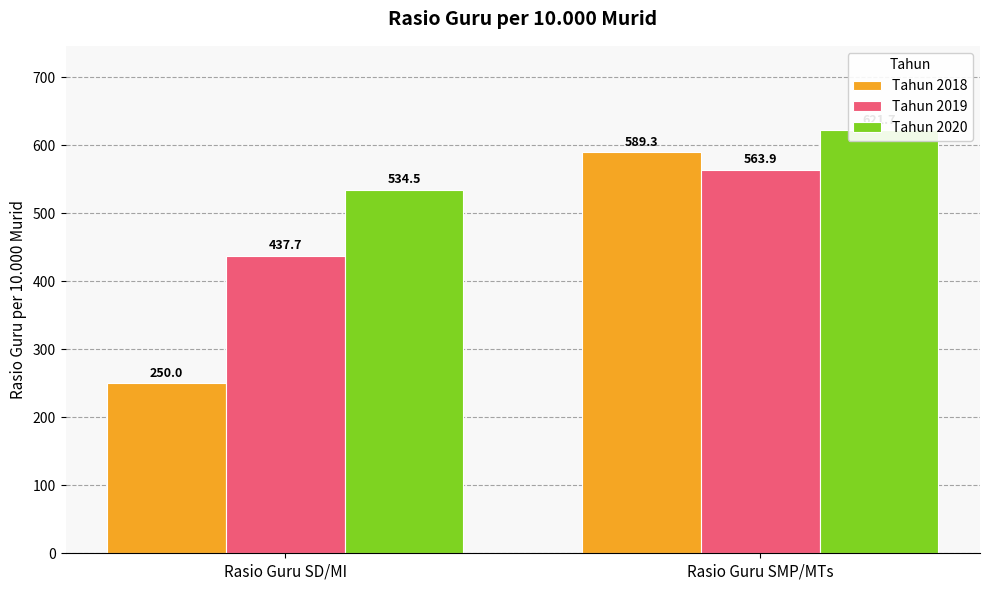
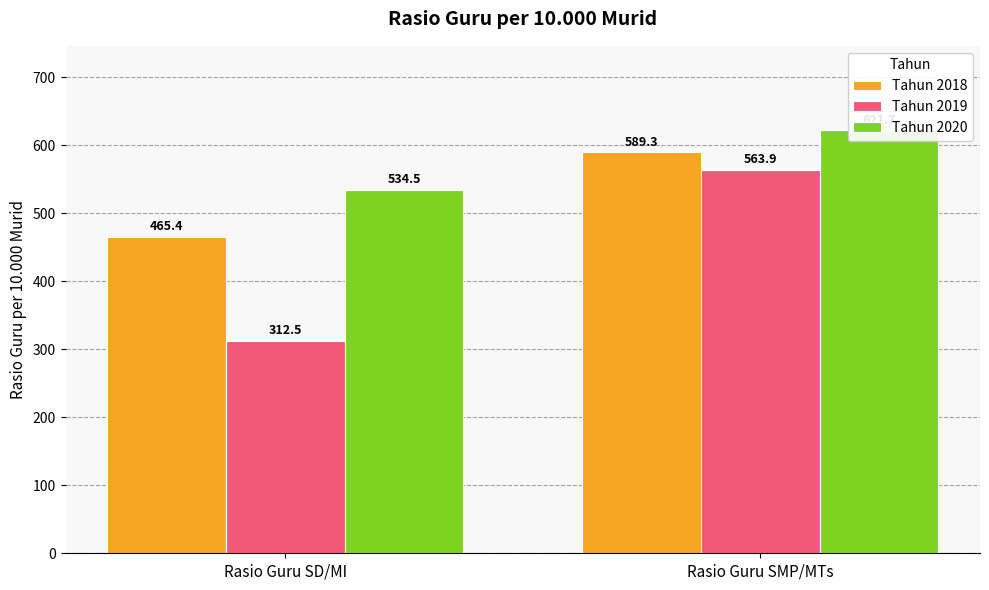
  {
    "Tahun 2018": {
-     "Rasio Guru SD/MI": 250.0,
+     "Rasio Guru SD/MI": 465.4,
      "Rasio Guru SMP/MTs": 589.3
    },
    "Tahun 2019": {
-     "Rasio Guru SD/MI": 437.7,
+     "Rasio Guru SD/MI": 312.5,
      "Rasio Guru SMP/MTs": 563.9
    },
    "Tahun 2020": {
      "Rasio Guru SD/MI": 534.5
    }
  }
